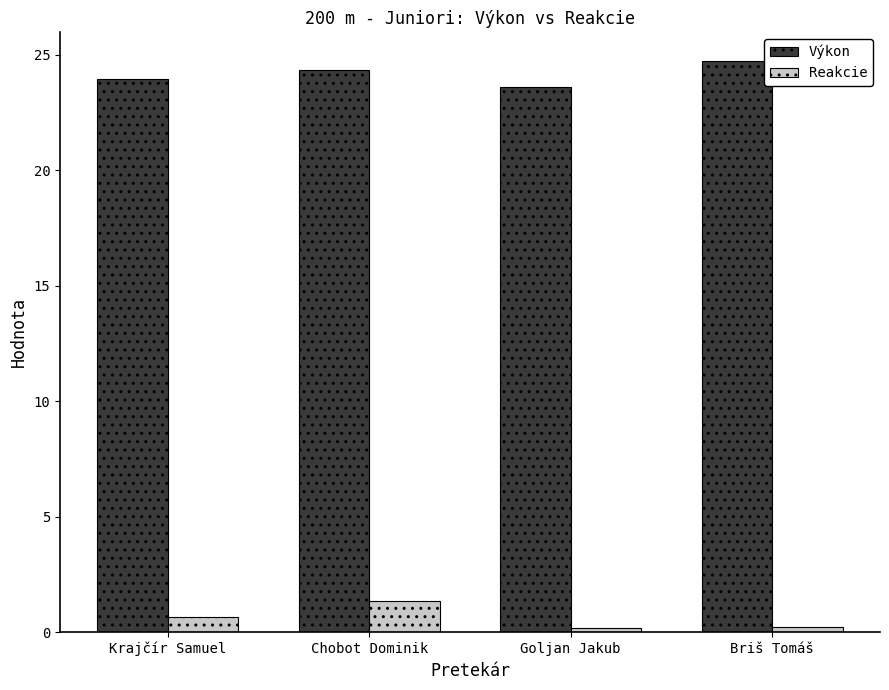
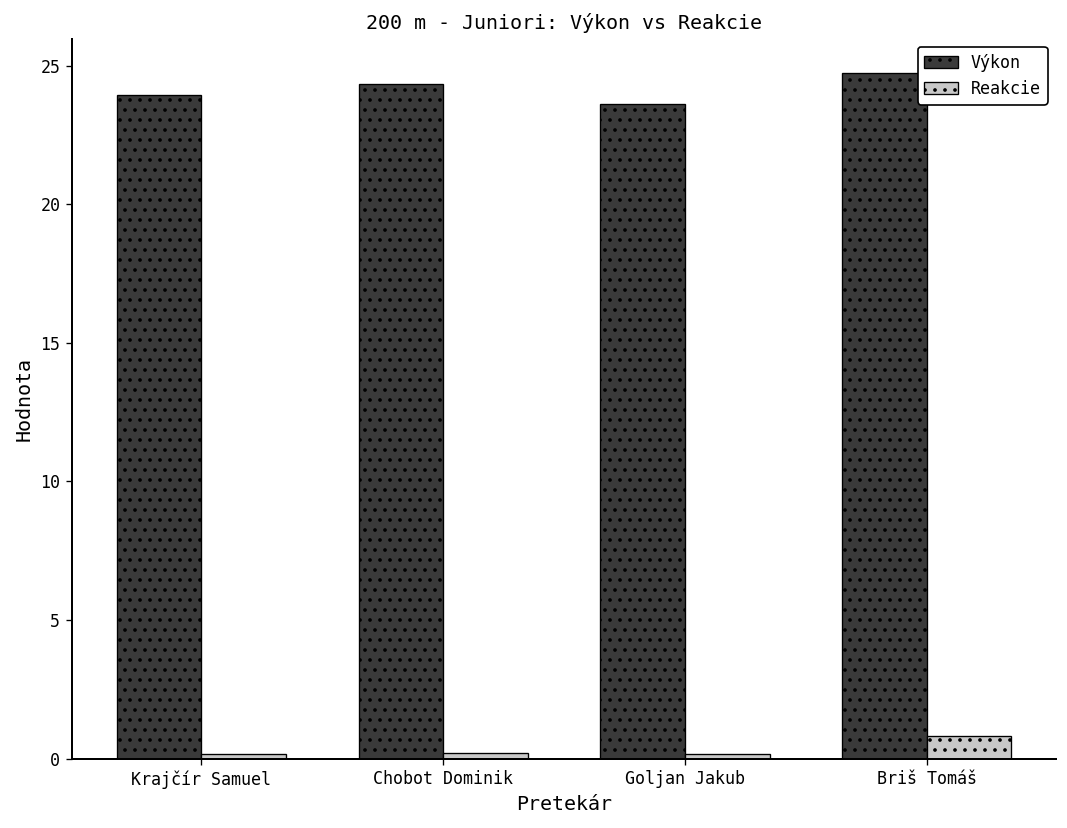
  {
    "Výkon": {
      "Krajčír Samuel": 24.0,
      "Chobot Dominik": 24.3,
      "Goljan Jakub": 23.6,
      "Briš Tomáš": 24.7
    },
    "Reakcie": {
-     "Krajčír Samuel": 0.7,
-     "Chobot Dominik": 1.4,
+     "Krajčír Samuel": 0.2,
+     "Chobot Dominik": 0.2,
      "Goljan Jakub": 0.2,
-     "Briš Tomáš": 0.2
+     "Briš Tomáš": 0.8
    }
  }
